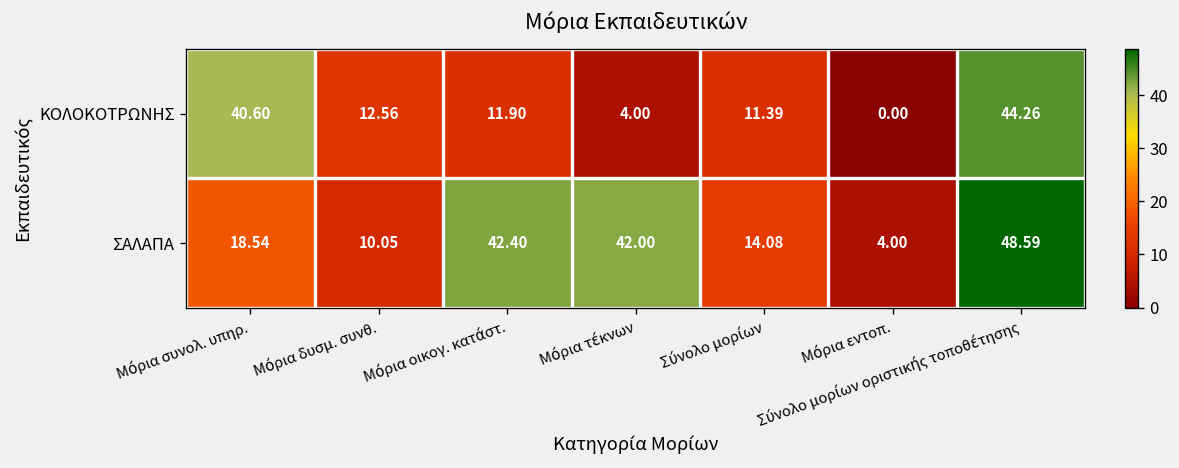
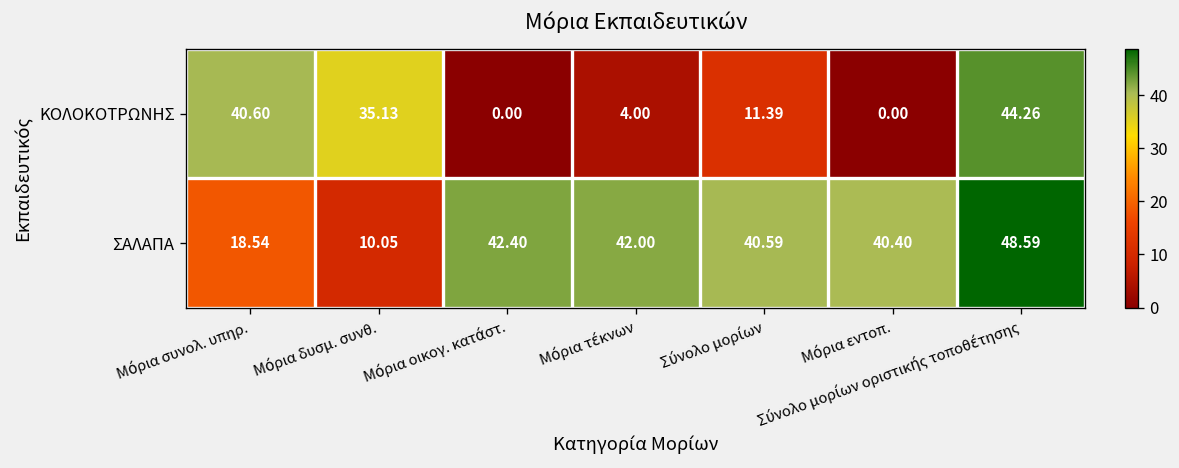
  {
    "ΚΟΛΟΚΟΤΡΩΝΗΣ": {
      "Μόρια συνολ. υπηρ.": 40.60,
-     "Μόρια δυσμ. συνθ.": 12.56,
-     "Μόρια οικογ. κατάστ.": 11.90,
+     "Μόρια δυσμ. συνθ.": 35.13,
+     "Μόρια οικογ. κατάστ.": 0.00,
      "Μόρια τέκνων": 4.00,
      "Σύνολο μορίων": 11.39,
      "Μόρια εντοπ.": 0.00,
      "Σύνολο μορίων οριστικής τοποθέτησης": 44.26
    },
    "ΣΑΛΑΠΑ": {
      "Μόρια συνολ. υπηρ.": 18.54,
      "Μόρια δυσμ. συνθ.": 10.05,
      "Μόρια οικογ. κατάστ.": 42.40,
      "Μόρια τέκνων": 42.00,
-     "Σύνολο μορίων": 14.08,
-     "Μόρια εντοπ.": 4.00,
+     "Σύνολο μορίων": 40.59,
+     "Μόρια εντοπ.": 40.40,
      "Σύνολο μορίων οριστικής τοποθέτησης": 48.59
    }
  }
